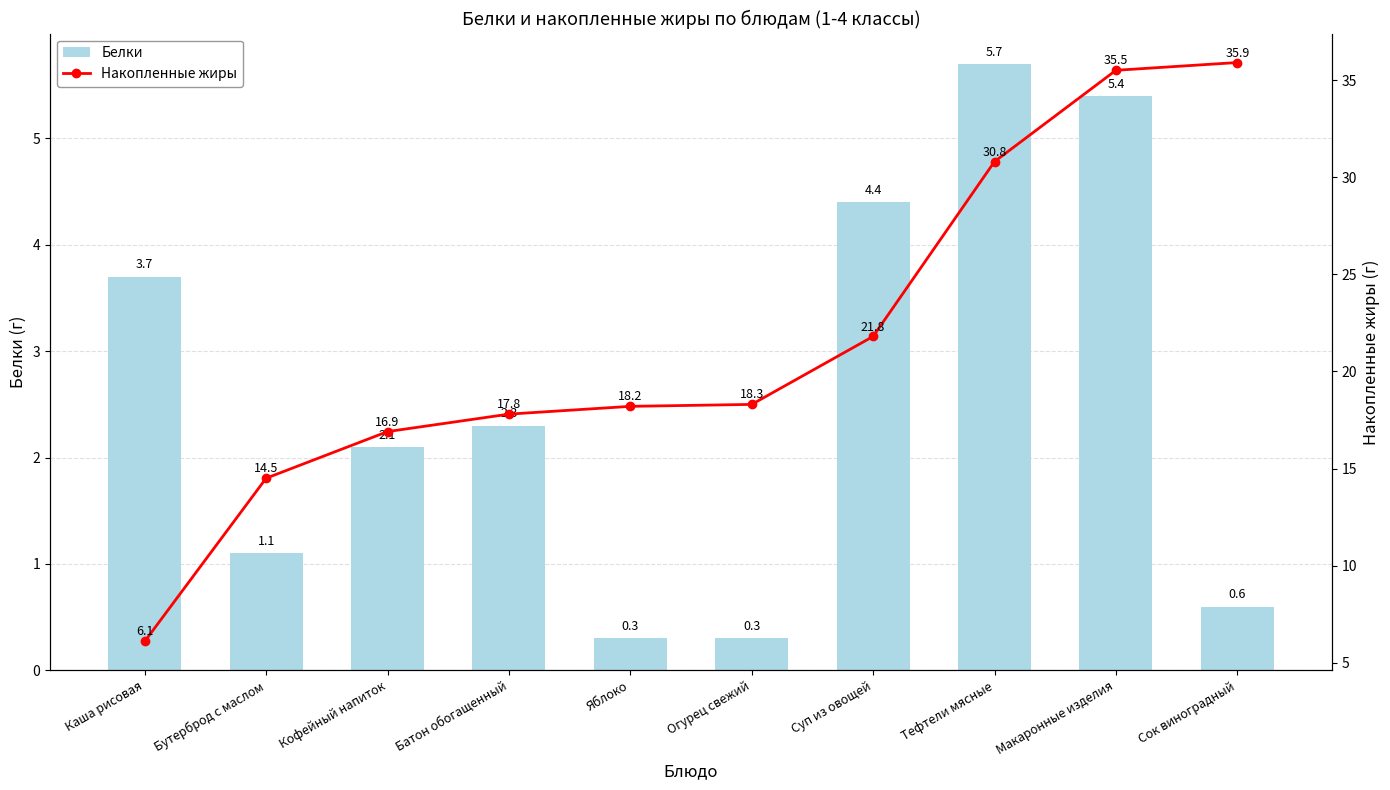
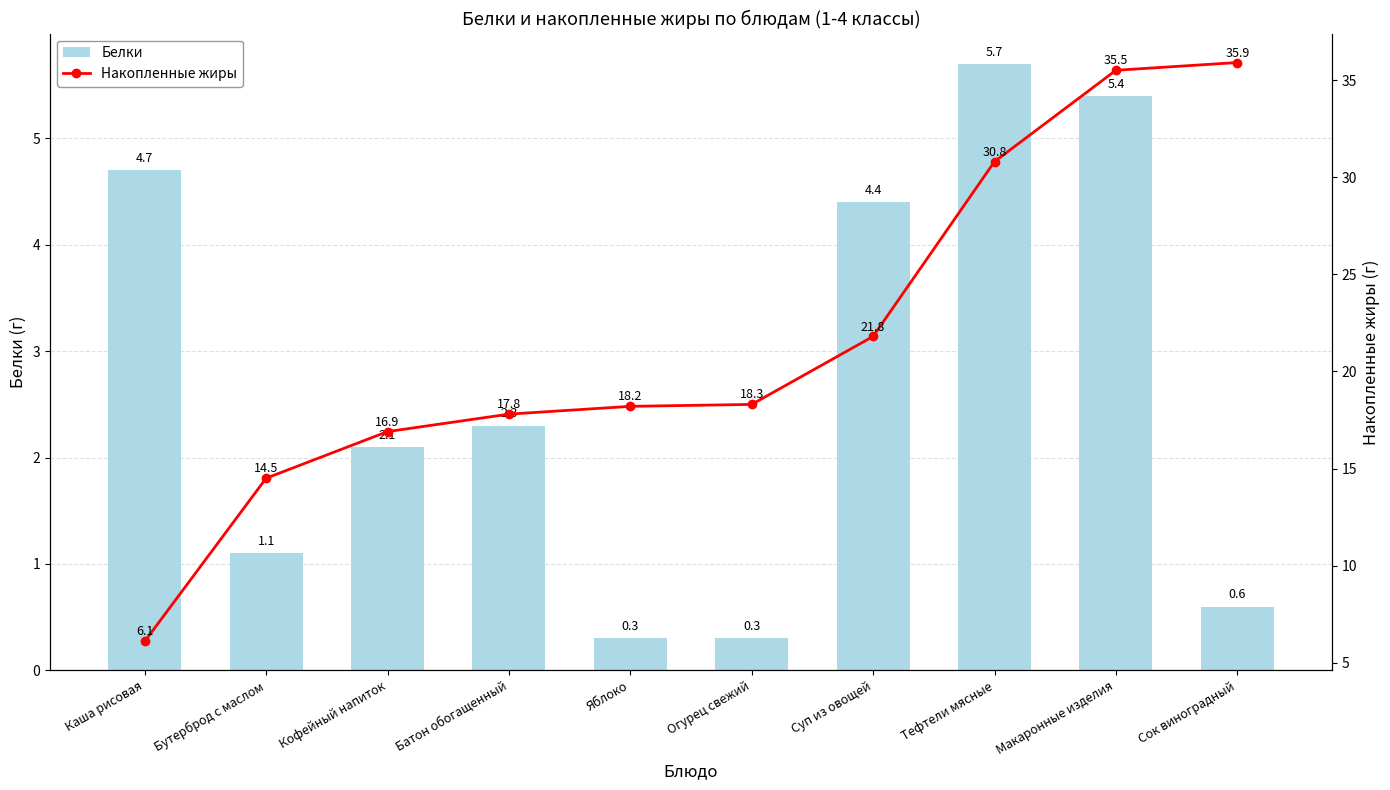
  {
    "Белки": {
-     "Каша рисовая": 3.7,
+     "Каша рисовая": 4.7,
      "Бутерброд с маслом": 1.1,
      "Яблоко": 0.3,
      "Огурец свежий": 0.3,
      "Суп из овощей": 4.4,
      "Тефтели мясные": 5.7,
      "Макаронные изделия": 5.4,
      "Сок виноградный": 0.6
    },
    "Накопленные жиры": {
      "Каша рисовая": 6.1,
      "Бутерброд с маслом": 14.5,
      "Кофейный напиток": 16.9,
      "Яблоко": 18.2,
      "Огурец свежий": 18.3,
      "Суп из овощей": 21.8,
      "Тефтели мясные": 30.8,
      "Макаронные изделия": 35.5,
      "Сок виноградный": 35.9
    }
  }
